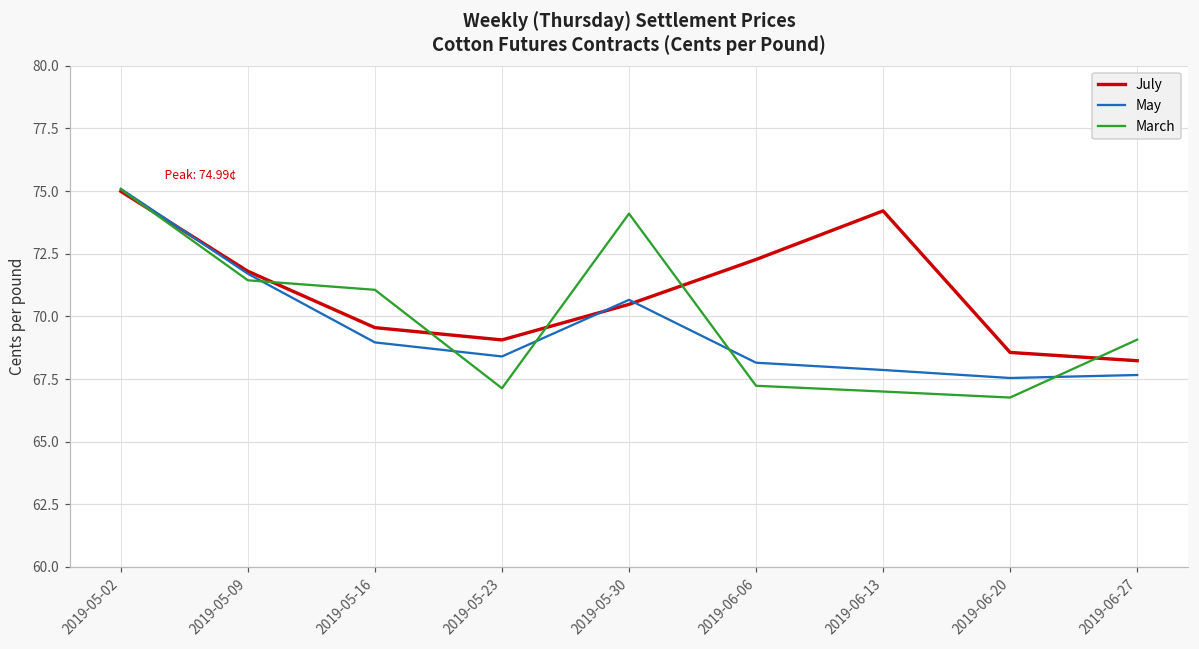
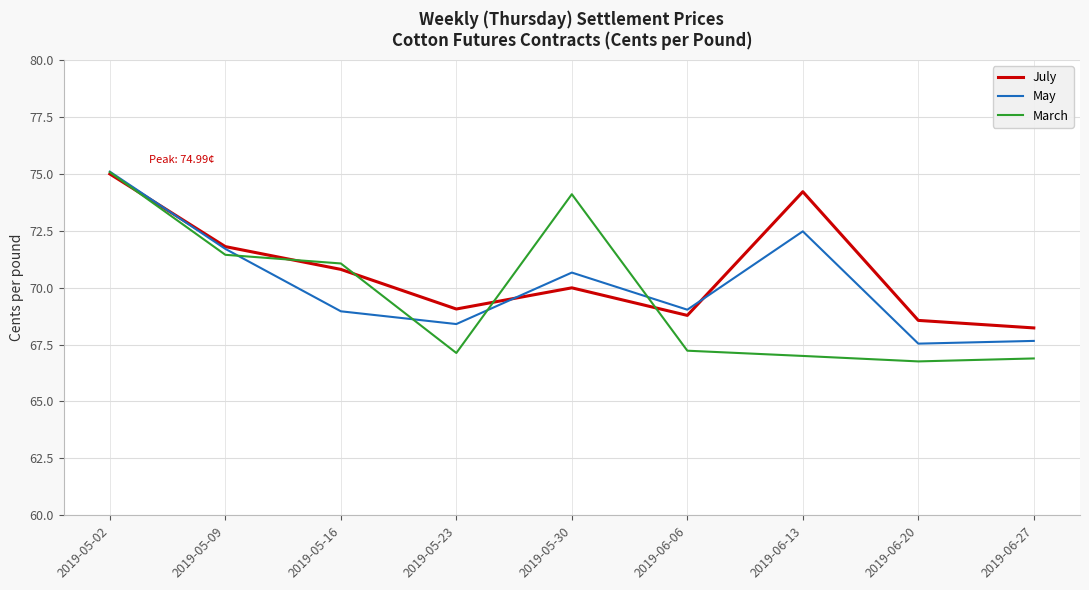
  {
    "July": {
-     "2019-05-16": 69.6,
+     "2019-05-16": 70.8,
      "2019-05-23": 69.1,
-     "2019-05-30": 70.5,
-     "2019-06-06": 72.3,
+     "2019-05-30": 70.0,
+     "2019-06-06": 68.8,
      "2019-06-13": 74.2,
      "2019-06-20": 68.6,
      "2019-06-27": 68.2
    },
    "May": {
      "2019-05-16": 69.0,
      "2019-05-23": 68.4,
      "2019-05-30": 70.7,
-     "2019-06-06": 68.2,
-     "2019-06-13": 67.9,
+     "2019-06-06": 69.0,
+     "2019-06-13": 72.5,
      "2019-06-20": 67.5,
      "2019-06-27": 67.7
    },
    "March": {
      "2019-05-09": 71.4,
      "2019-05-16": 71.1,
      "2019-05-23": 67.1,
      "2019-05-30": 74.1,
      "2019-06-06": 67.2,
      "2019-06-13": 67.0,
      "2019-06-20": 66.8,
-     "2019-06-27": 69.1
+     "2019-06-27": 66.9
    }
  }
